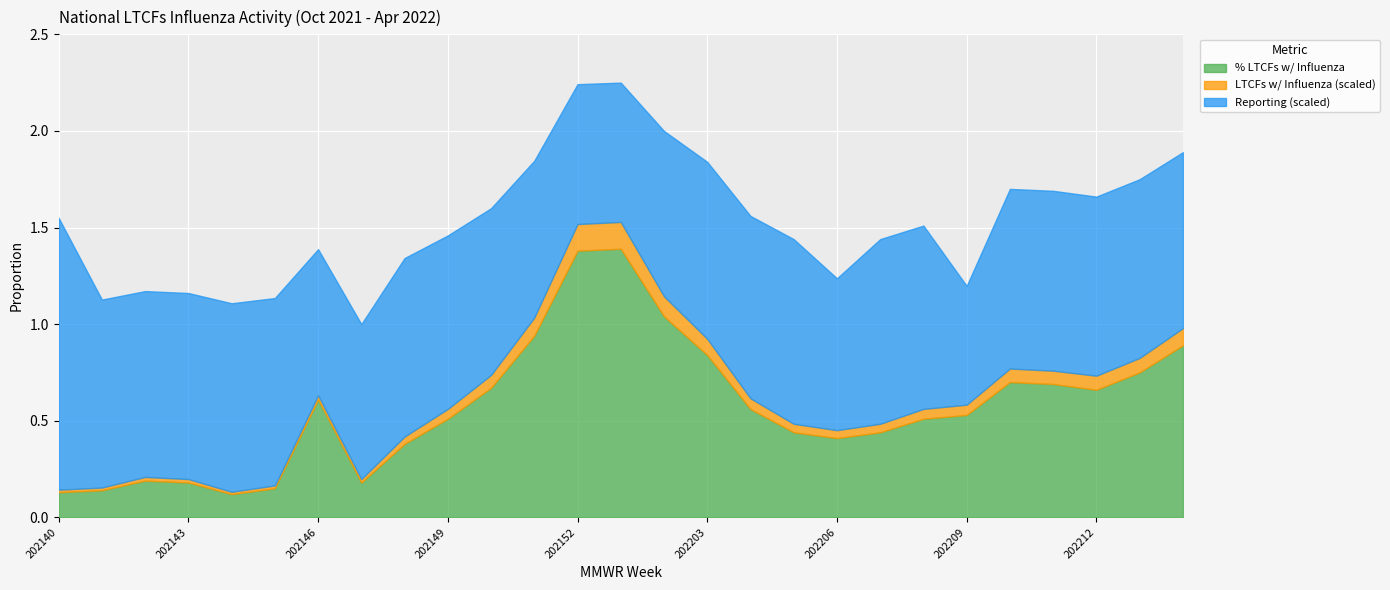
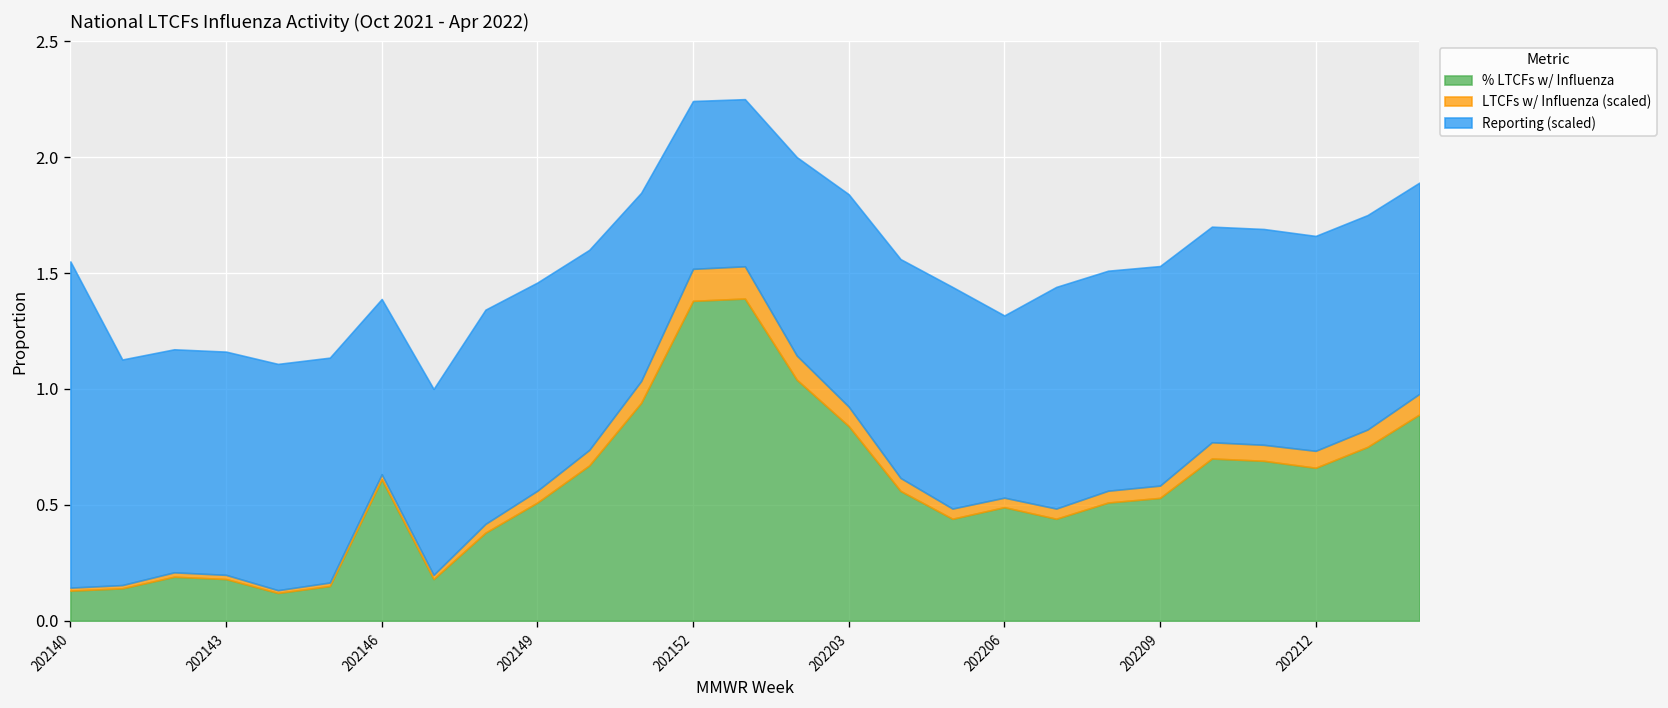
  {
    "% LTCFs w/ Influenza": {
      "202143": 0.18,
      "202146": 0.61,
      "202149": 0.51,
      "202152": 1.38,
      "202203": 0.84,
-     "202206": 0.41,
+     "202206": 0.49,
      "202209": 0.53,
      "202212": 0.66
    },
    "LTCFs w/ Influenza (scaled)": {
      "202143": 0.02,
      "202146": 0.02,
      "202149": 0.05,
      "202152": 0.14,
      "202203": 0.08,
      "202206": 0.04,
      "202209": 0.05,
      "202212": 0.07
    },
    "Reporting (scaled)": {
      "202140": 1.41,
      "202143": 0.96,
      "202146": 0.76,
      "202149": 0.90,
      "202152": 0.72,
      "202203": 0.92,
      "202206": 0.79,
-     "202209": 0.61,
+     "202209": 0.95,
      "202212": 0.93
    }
  }
